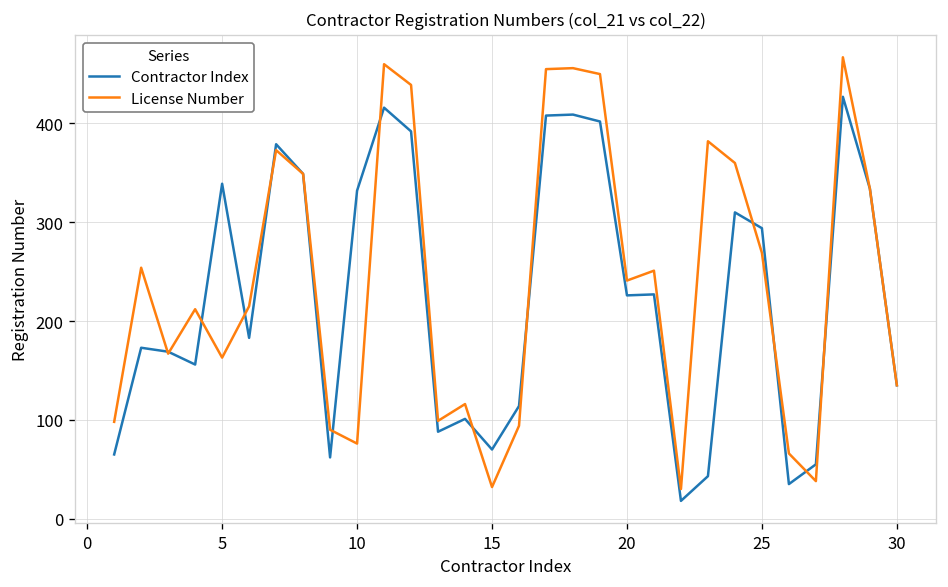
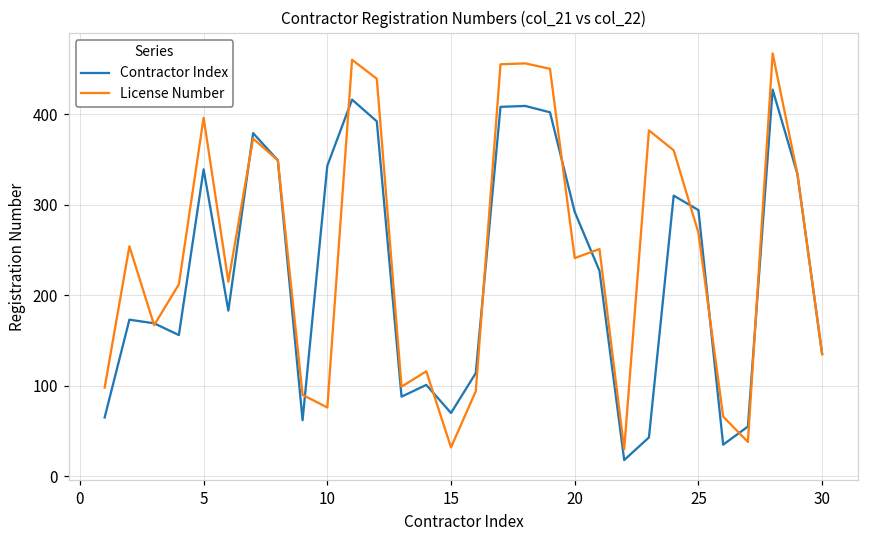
  {
    "Contractor Index": {
      "5": 340,
-     "10": 330,
+     "10": 340,
      "15": 70,
-     "20": 230,
+     "20": 290,
      "25": 290
    },
    "License Number": {
-     "5": 160,
+     "5": 400,
      "10": 80,
      "15": 30,
      "20": 240,
      "25": 270
    }
  }
